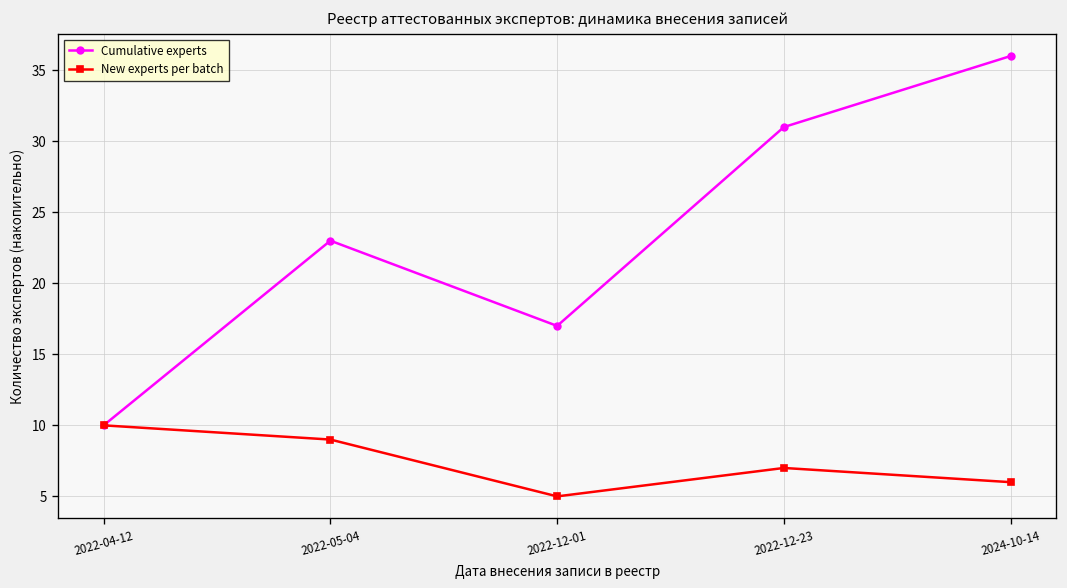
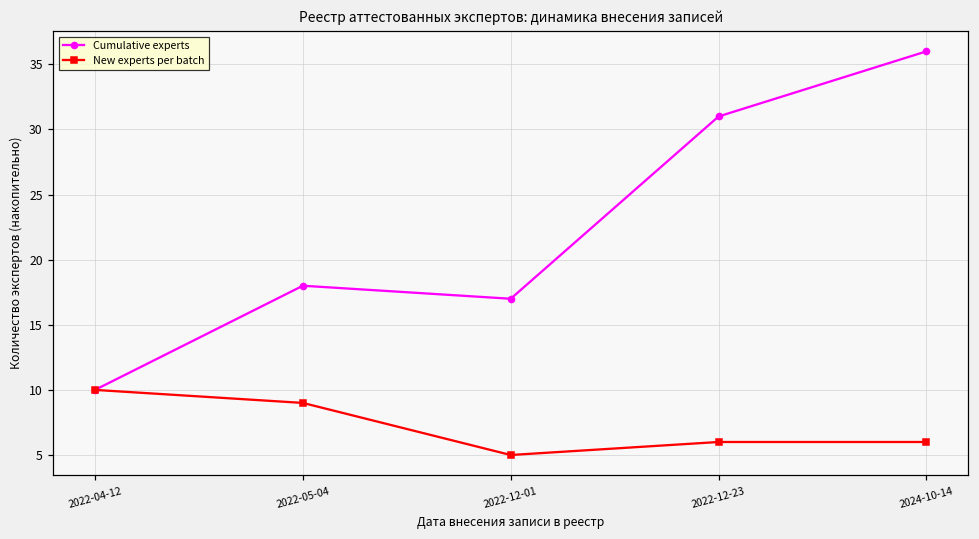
  {
    "Cumulative experts": {
-     "2022-05-04": 23,
+     "2022-05-04": 18,
      "2022-12-01": 17,
      "2022-12-23": 31,
      "2024-10-14": 36
    },
    "New experts per batch": {
      "2022-05-04": 9,
      "2022-12-01": 5,
-     "2022-12-23": 7,
+     "2022-12-23": 6,
      "2024-10-14": 6
    }
  }
